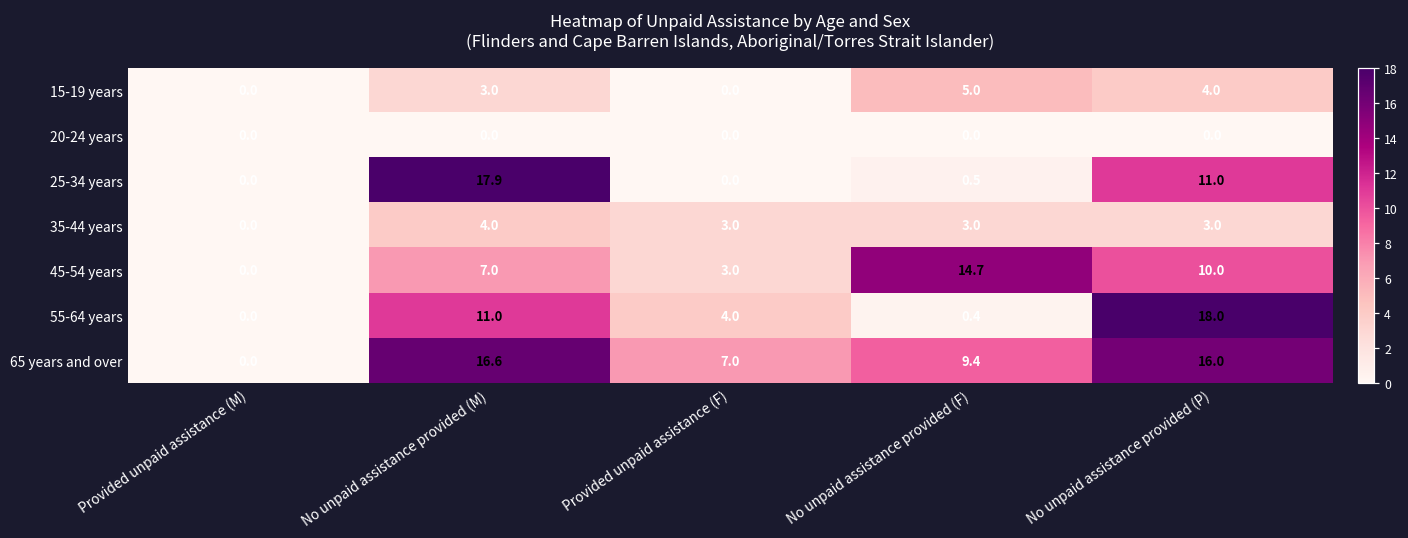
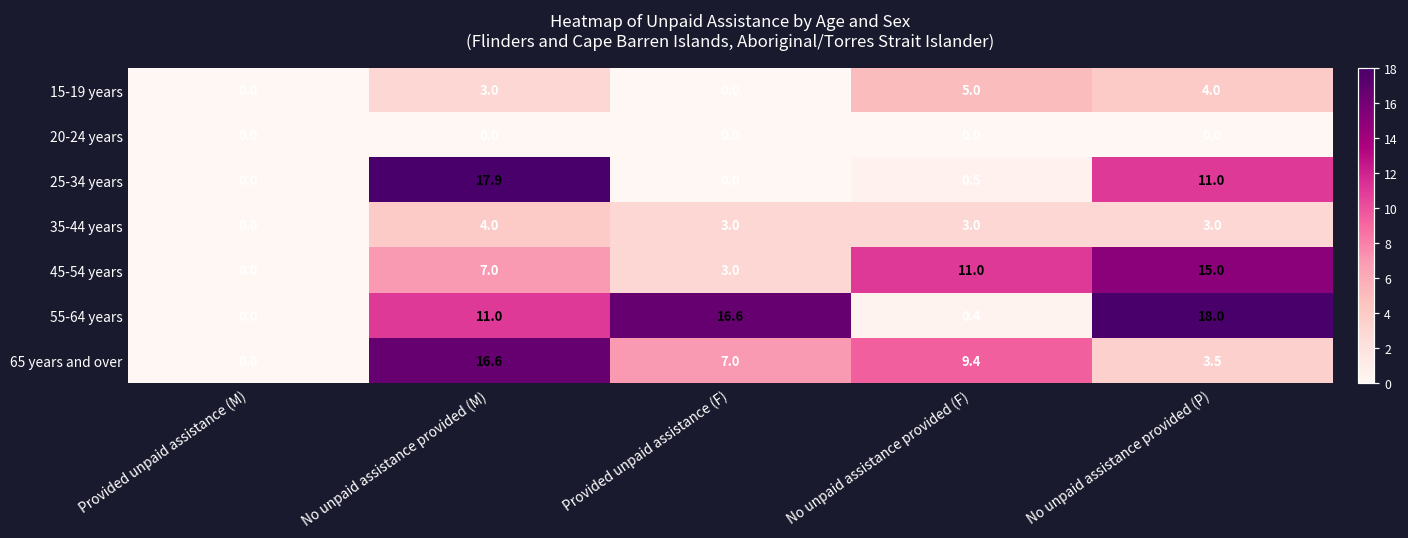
  {
    "15-19 years": {
      "No unpaid assistance provided (F)": 5.0,
      "No unpaid assistance provided (P)": 4.0
    },
    "25-34 years": {
      "No unpaid assistance provided (M)": 17.9,
      "No unpaid assistance provided (P)": 11.0
    },
    "35-44 years": {
      "No unpaid assistance provided (M)": 4.0
    },
    "45-54 years": {
      "No unpaid assistance provided (M)": 7.0,
-     "No unpaid assistance provided (F)": 14.7,
-     "No unpaid assistance provided (P)": 10.0
+     "No unpaid assistance provided (F)": 11.0,
+     "No unpaid assistance provided (P)": 15.0
    },
    "55-64 years": {
      "No unpaid assistance provided (M)": 11.0,
-     "Provided unpaid assistance (F)": 4.0,
+     "Provided unpaid assistance (F)": 16.6,
      "No unpaid assistance provided (P)": 18.0
    },
    "65 years and over": {
      "No unpaid assistance provided (M)": 16.6,
      "Provided unpaid assistance (F)": 7.0,
      "No unpaid assistance provided (F)": 9.4,
-     "No unpaid assistance provided (P)": 16.0
+     "No unpaid assistance provided (P)": 3.5
    }
  }
